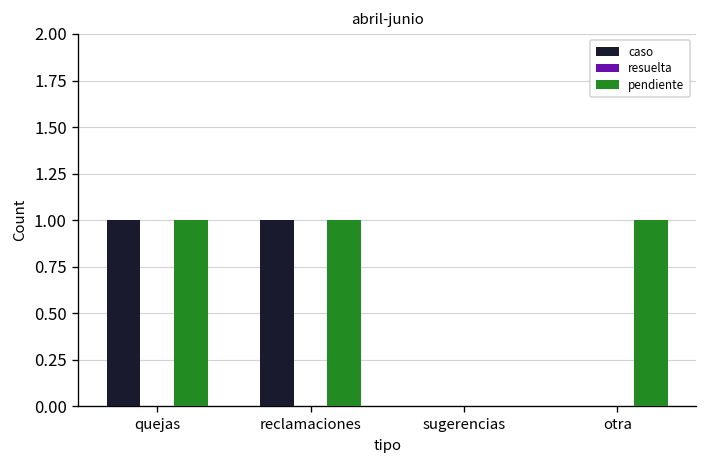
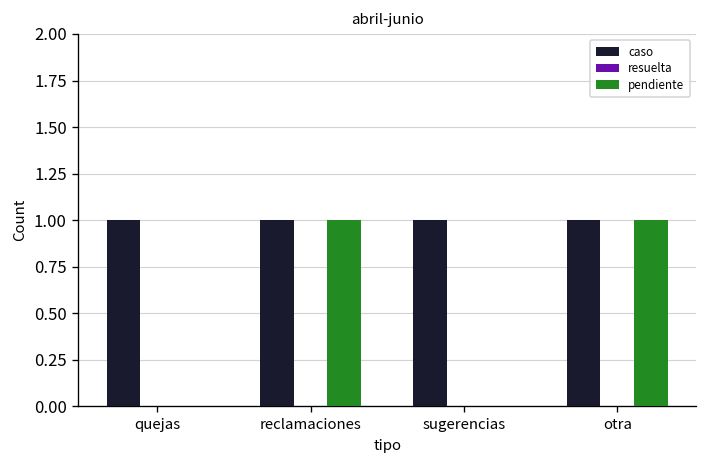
  {
    "caso": {
      "quejas": 1,
      "reclamaciones": 1,
-     "sugerencias": 0,
-     "otra": 0
+     "sugerencias": 1,
+     "otra": 1
    },
    "resuelta": {
      "quejas": 0,
      "reclamaciones": 0,
      "sugerencias": 0,
      "otra": 0
    },
    "pendiente": {
-     "quejas": 1,
+     "quejas": 0,
      "reclamaciones": 1,
      "sugerencias": 0,
      "otra": 1
    }
  }
